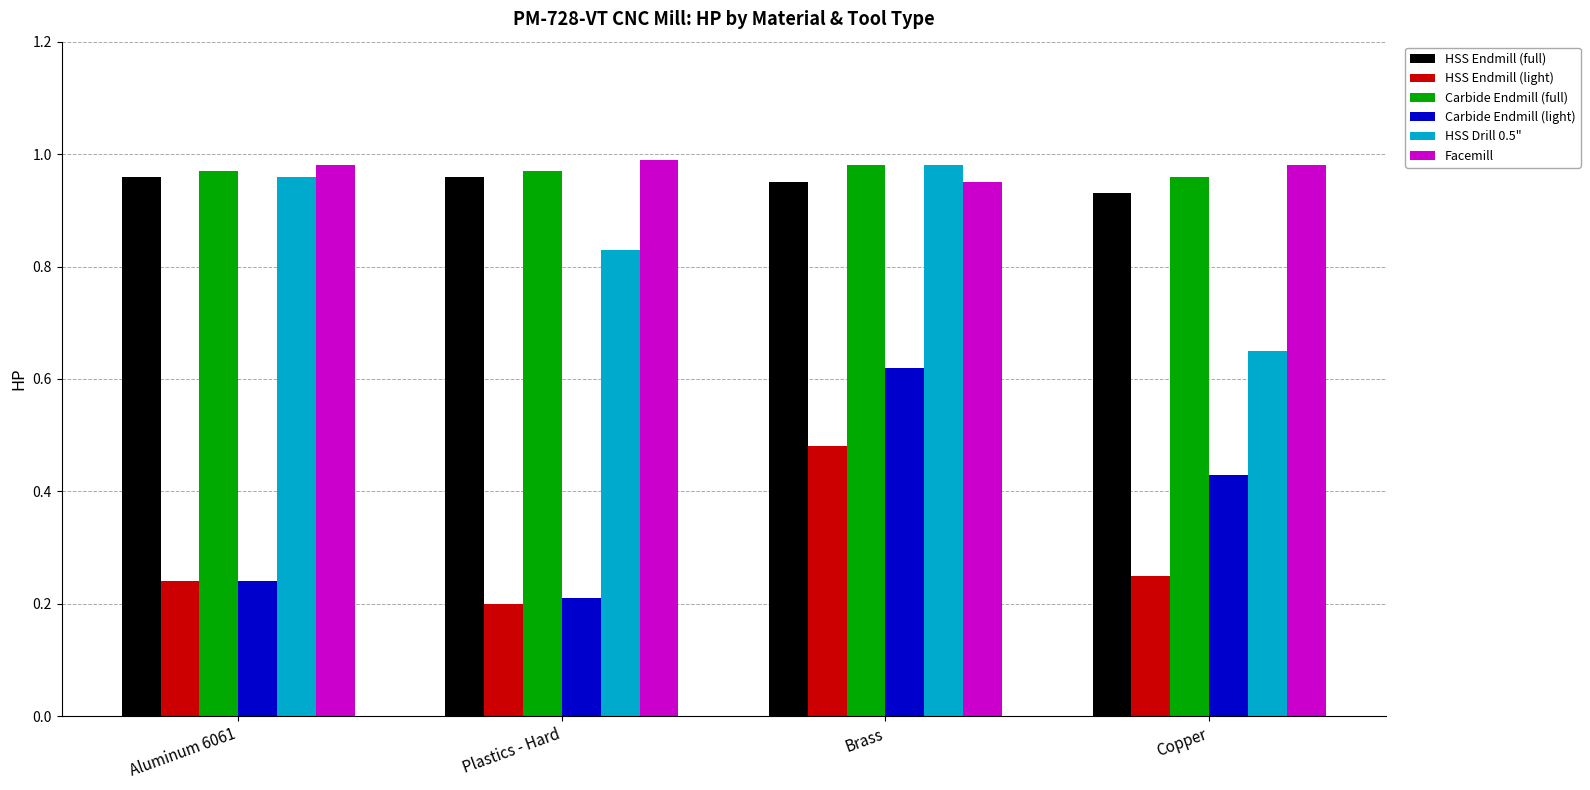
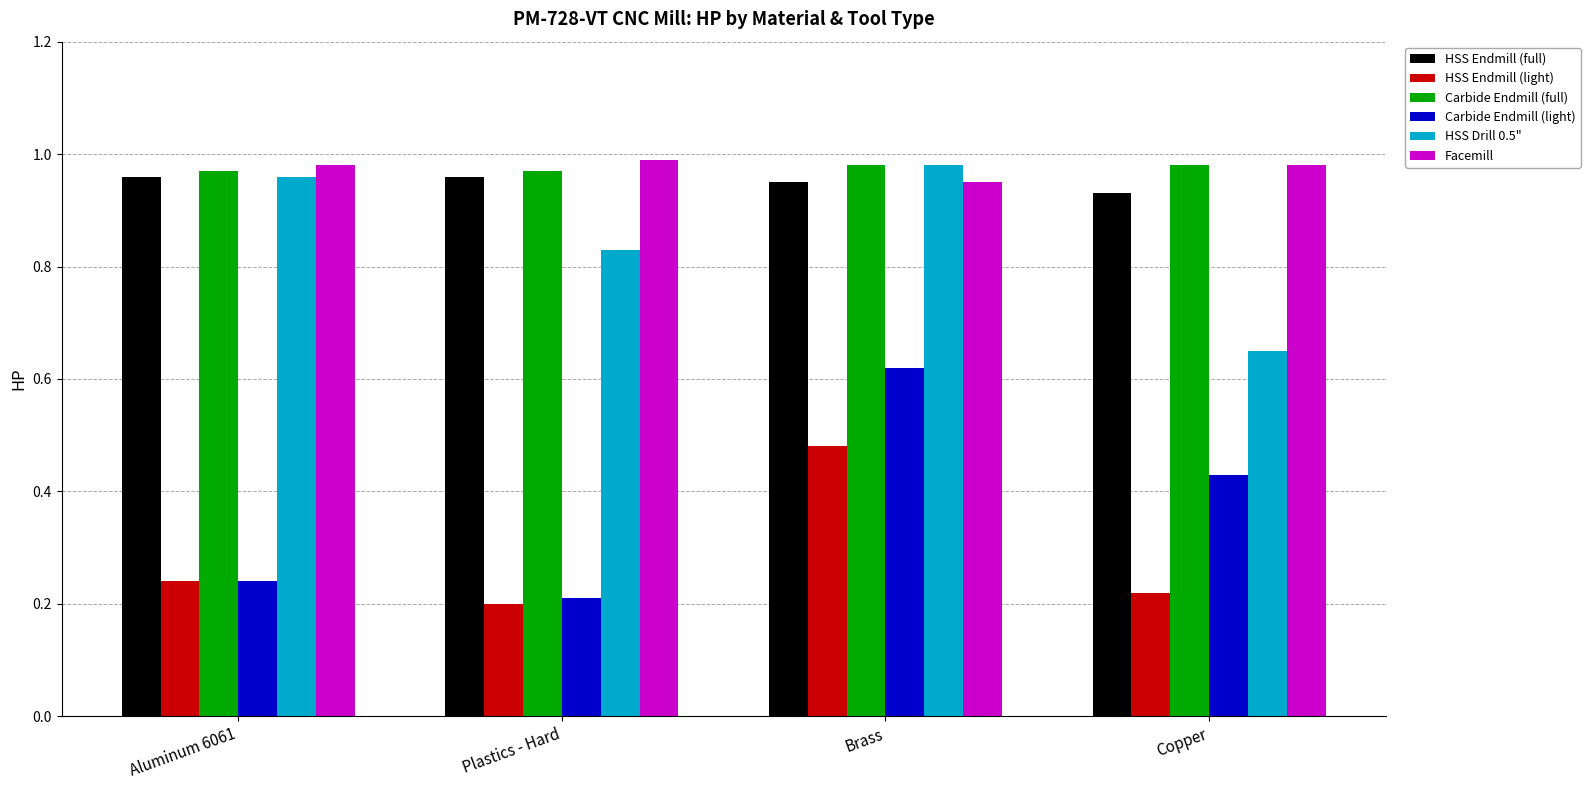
  {
    "HSS Endmill (full)": {
      "Aluminum 6061": 0.96,
      "Plastics - Hard": 0.96,
      "Brass": 0.95,
      "Copper": 0.93
    },
    "HSS Endmill (light)": {
      "Aluminum 6061": 0.24,
      "Plastics - Hard": 0.20,
      "Brass": 0.48,
-     "Copper": 0.25
+     "Copper": 0.22
    },
    "Carbide Endmill (full)": {
      "Aluminum 6061": 0.97,
      "Plastics - Hard": 0.97,
      "Brass": 0.98,
-     "Copper": 0.96
+     "Copper": 0.98
    },
    "Carbide Endmill (light)": {
      "Aluminum 6061": 0.24,
      "Plastics - Hard": 0.21,
      "Brass": 0.62,
      "Copper": 0.43
    },
    "HSS Drill 0.5\"": {
      "Aluminum 6061": 0.96,
      "Plastics - Hard": 0.83,
      "Brass": 0.98,
      "Copper": 0.65
    },
    "Facemill": {
      "Aluminum 6061": 0.98,
      "Plastics - Hard": 0.99,
      "Brass": 0.95,
      "Copper": 0.98
    }
  }
